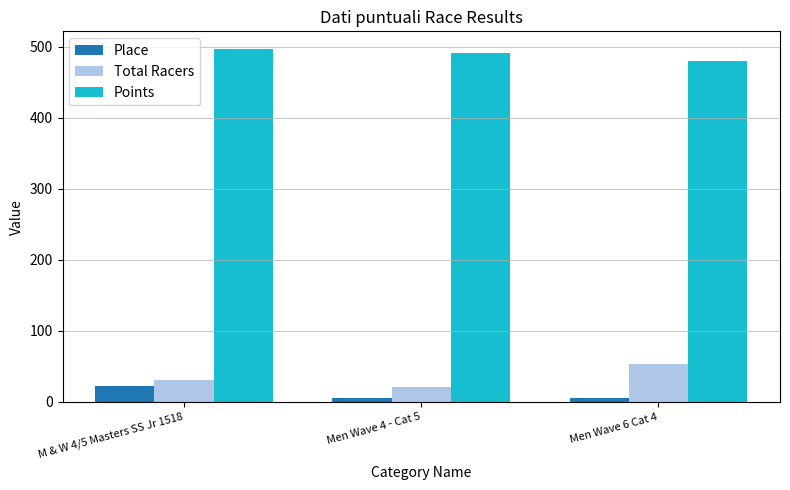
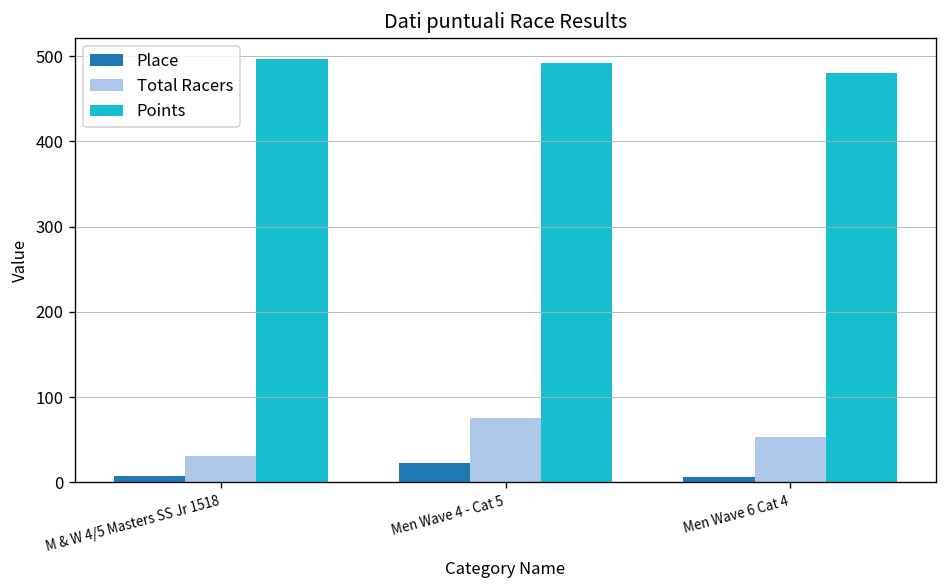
  {
    "Place": {
-     "M & W 4/5 Masters SS Jr 1518": 20,
-     "Men Wave 4 - Cat 5": 10,
+     "M & W 4/5 Masters SS Jr 1518": 10,
+     "Men Wave 4 - Cat 5": 20,
      "Men Wave 6 Cat 4": 10
    },
    "Total Racers": {
      "M & W 4/5 Masters SS Jr 1518": 30,
-     "Men Wave 4 - Cat 5": 20,
+     "Men Wave 4 - Cat 5": 80,
      "Men Wave 6 Cat 4": 50
    },
    "Points": {
      "M & W 4/5 Masters SS Jr 1518": 500,
      "Men Wave 4 - Cat 5": 490,
      "Men Wave 6 Cat 4": 480
    }
  }
